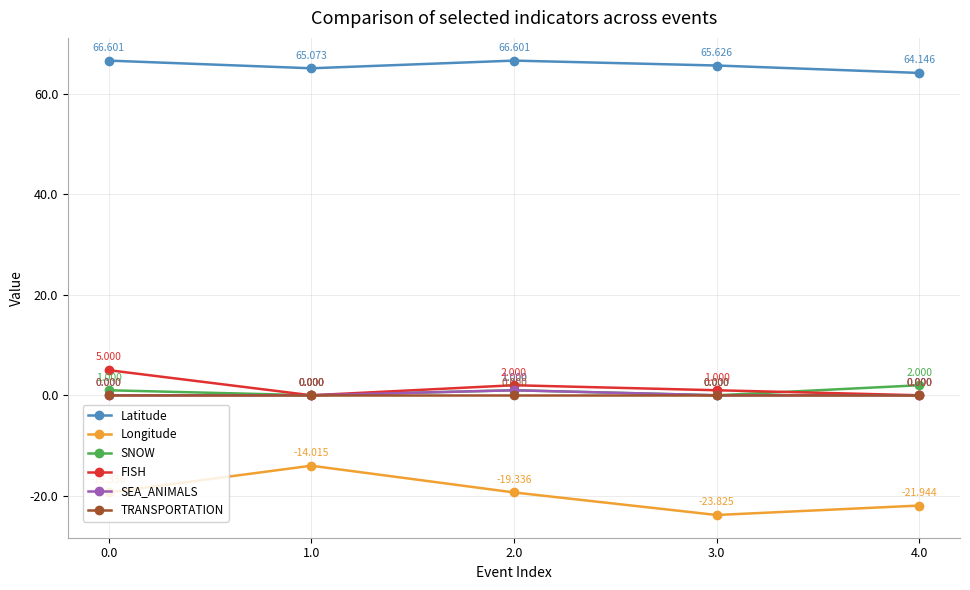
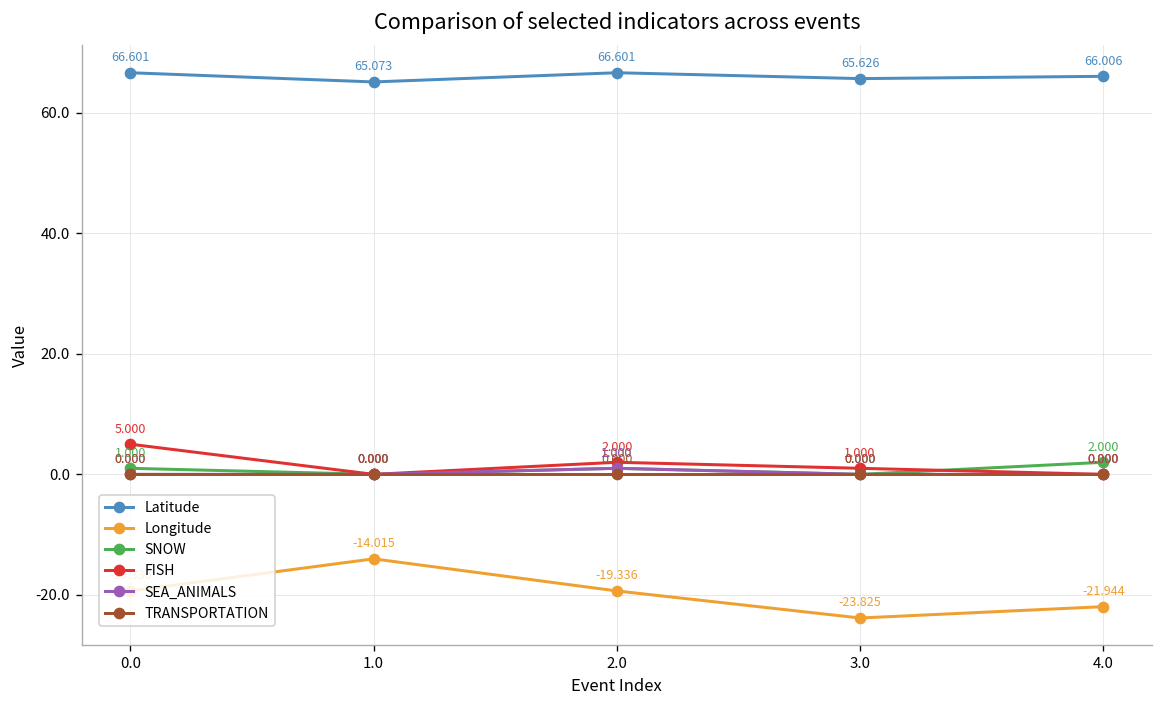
  {
    "Latitude": {
      "0.0": 66.601,
      "1.0": 65.073,
      "2.0": 66.601,
      "3.0": 65.626,
-     "4.0": 64.146
+     "4.0": 66.006
    },
    "Longitude": {
      "1.0": -14.015,
      "2.0": -19.336,
      "3.0": -23.825,
      "4.0": -21.944
    },
    "SNOW": {
      "4.0": 2.000
    },
    "FISH": {
      "0.0": 5.000
    }
  }
